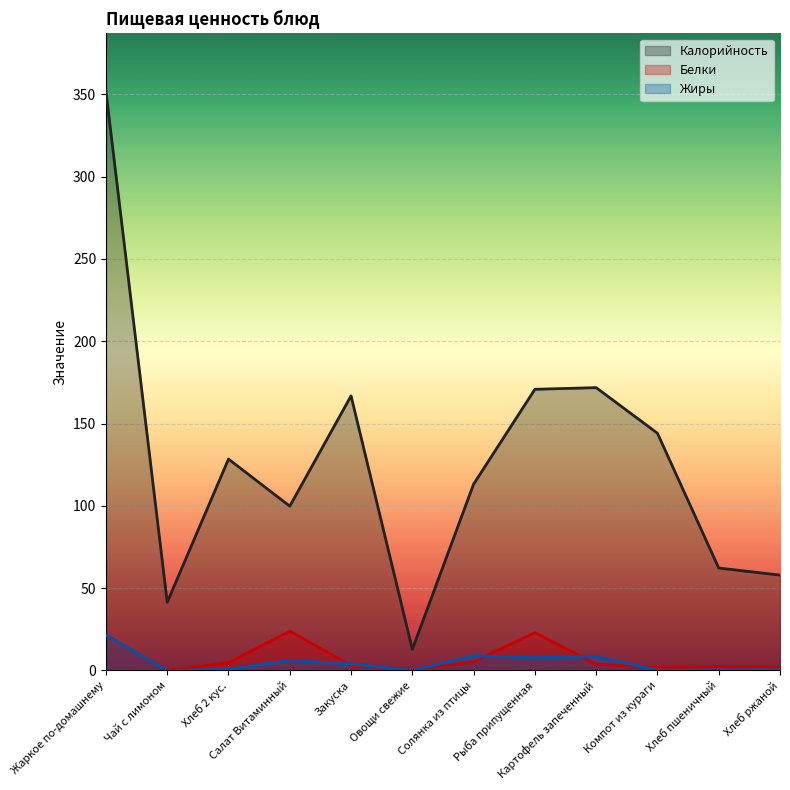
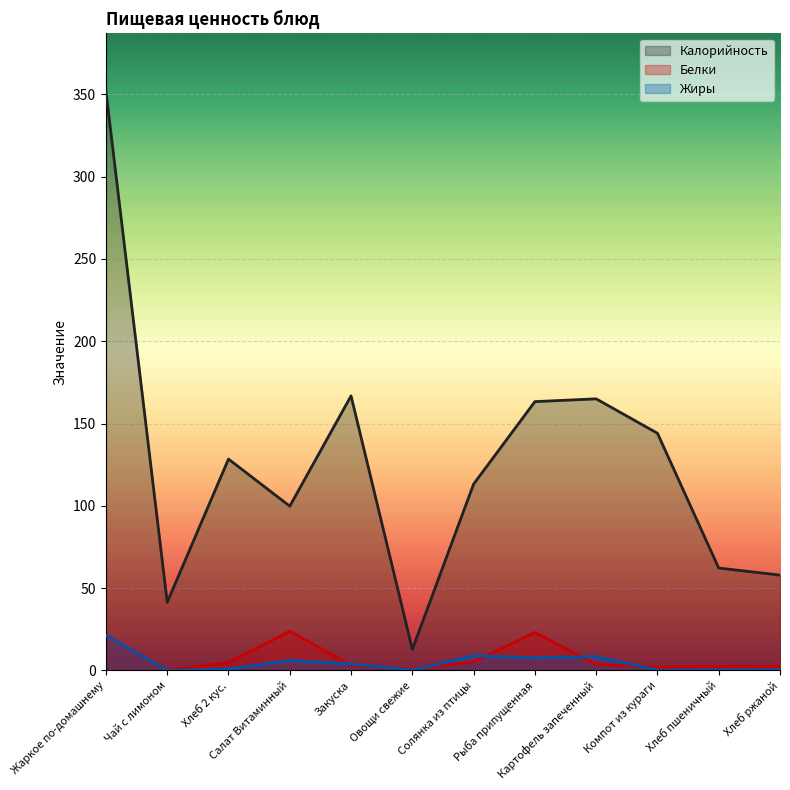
  {
    "Калорийность": {
      "Жаркое по-домашнему": 352,
      "Чай с лимоном": 41,
      "Хлеб 2 кус.": 128,
      "Салат Витаминный": 100,
      "Закуска": 167,
      "Овощи свежие": 13,
      "Солянка из птицы": 113,
-     "Рыба припущенная": 171,
-     "Картофель запеченный": 172,
+     "Рыба припущенная": 163,
+     "Картофель запеченный": 165,
      "Компот из кураги": 144,
      "Хлеб пшеничный": 62,
      "Хлеб ржаной": 58
    },
    "Белки": {
      "Хлеб 2 кус.": 5,
      "Салат Витаминный": 24,
      "Солянка из птицы": 5,
      "Рыба припущенная": 23,
      "Картофель запеченный": 4,
      "Компот из кураги": 2,
      "Хлеб пшеничный": 2,
      "Хлеб ржаной": 2
    },
    "Жиры": {
      "Хлеб 2 кус.": 1,
      "Салат Витаминный": 6,
      "Солянка из птицы": 9,
      "Рыба припущенная": 8,
      "Картофель запеченный": 8,
      "Компот из кураги": 0,
      "Хлеб пшеничный": 0,
      "Хлеб ржаной": 0
    }
  }
